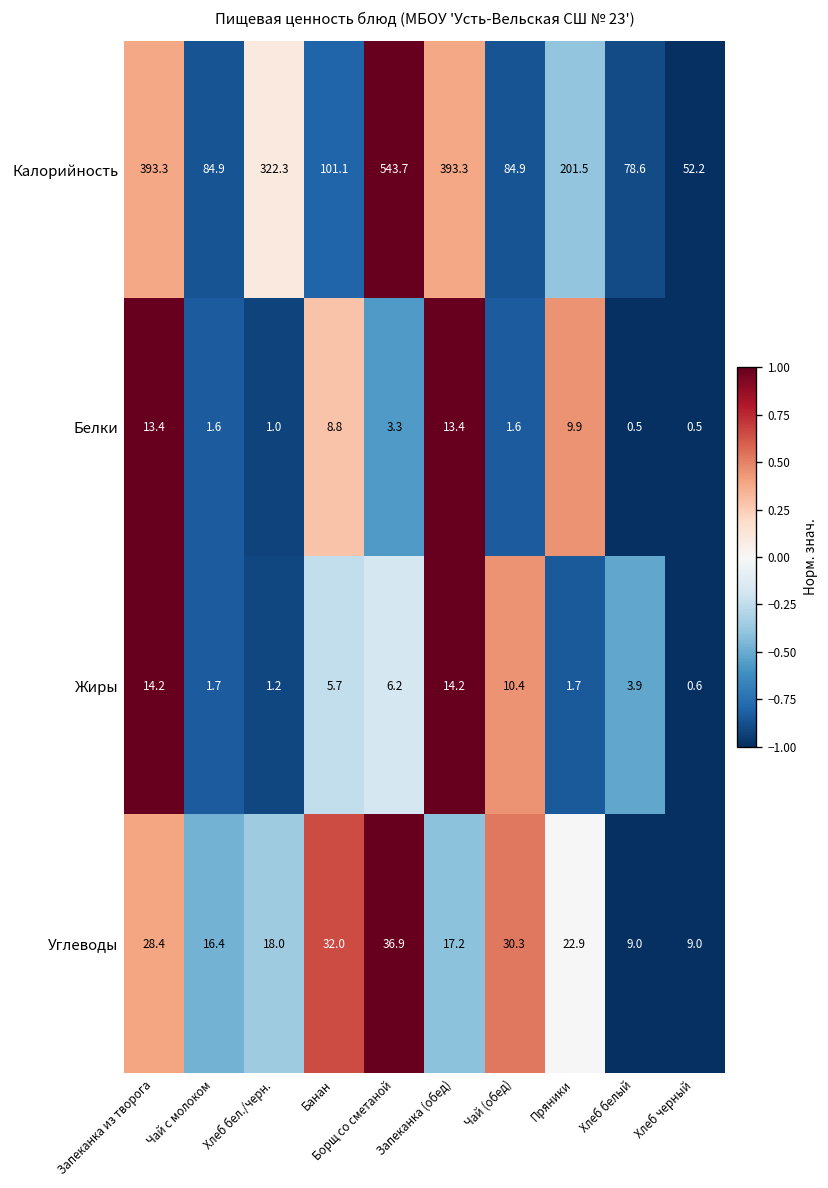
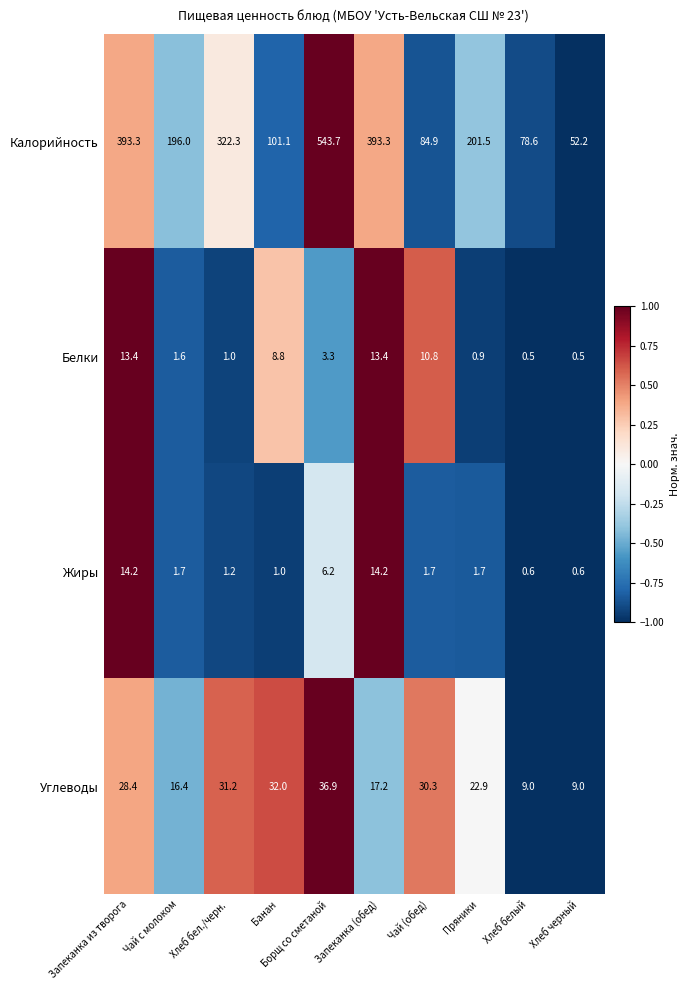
  {
    "Калорийность": {
      "Запеканка из творога": 393.3,
-     "Чай с молоком": 84.9,
+     "Чай с молоком": 196.0,
      "Хлеб бел./черн.": 322.3,
      "Банан": 101.1,
      "Борщ со сметаной": 543.7,
      "Запеканка (обед)": 393.3,
      "Чай (обед)": 84.9,
      "Пряники": 201.5,
      "Хлеб белый": 78.6,
      "Хлеб черный": 52.2
    },
    "Белки": {
      "Запеканка из творога": 13.4,
      "Чай с молоком": 1.6,
      "Хлеб бел./черн.": 1.0,
      "Банан": 8.8,
      "Борщ со сметаной": 3.3,
      "Запеканка (обед)": 13.4,
-     "Чай (обед)": 1.6,
-     "Пряники": 9.9,
+     "Чай (обед)": 10.8,
+     "Пряники": 0.9,
      "Хлеб белый": 0.5,
      "Хлеб черный": 0.5
    },
    "Жиры": {
      "Запеканка из творога": 14.2,
      "Чай с молоком": 1.7,
      "Хлеб бел./черн.": 1.2,
-     "Банан": 5.7,
+     "Банан": 1.0,
      "Борщ со сметаной": 6.2,
      "Запеканка (обед)": 14.2,
-     "Чай (обед)": 10.4,
+     "Чай (обед)": 1.7,
      "Пряники": 1.7,
-     "Хлеб белый": 3.9,
+     "Хлеб белый": 0.6,
      "Хлеб черный": 0.6
    },
    "Углеводы": {
      "Запеканка из творога": 28.4,
      "Чай с молоком": 16.4,
-     "Хлеб бел./черн.": 18.0,
+     "Хлеб бел./черн.": 31.2,
      "Банан": 32.0,
      "Борщ со сметаной": 36.9,
      "Запеканка (обед)": 17.2,
      "Чай (обед)": 30.3,
      "Пряники": 22.9,
      "Хлеб белый": 9.0,
      "Хлеб черный": 9.0
    }
  }
